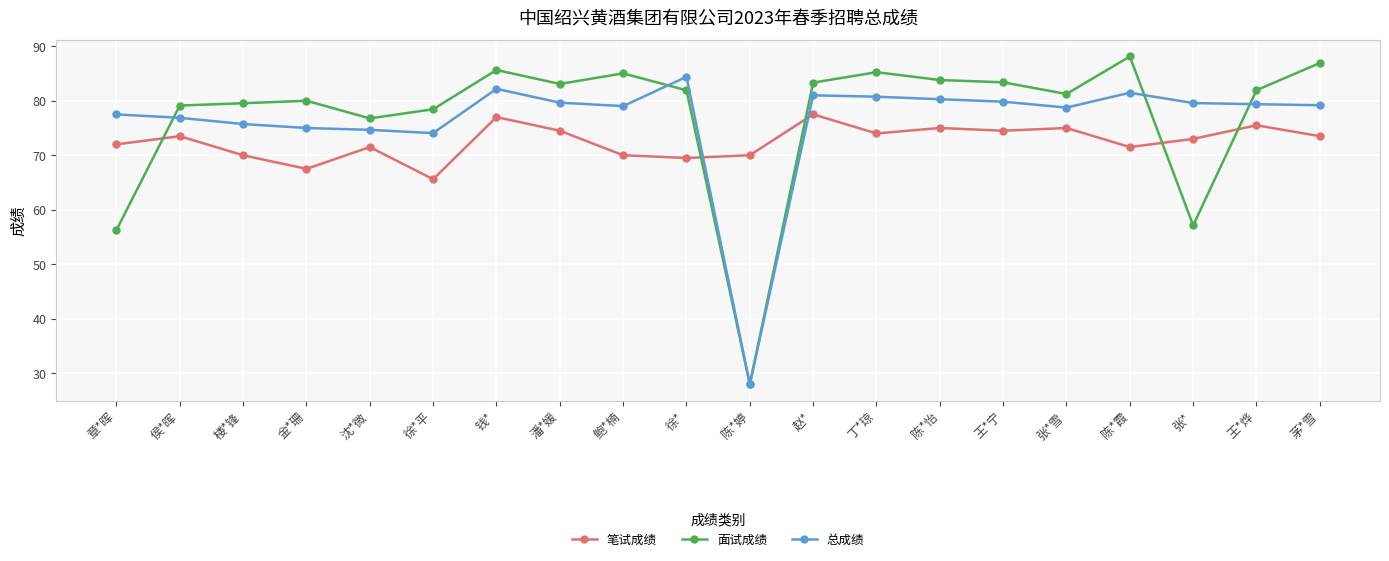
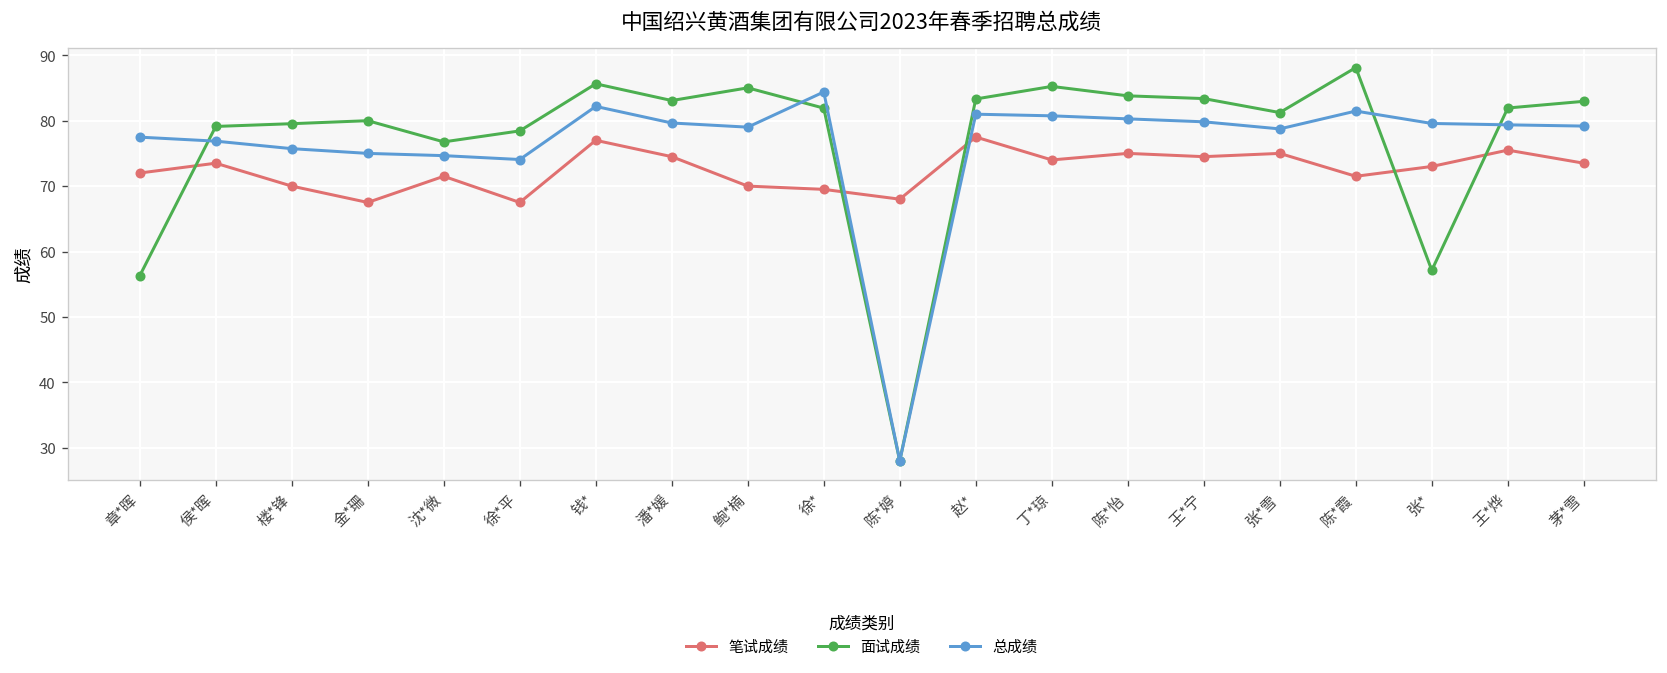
  {
    "笔试成绩": {
      "章*晖": 72,
      "侯*晖": 74,
      "楼*锋": 70,
      "金*珊": 68,
      "沈*微": 72,
-     "徐*平": 66,
+     "徐*平": 68,
      "钱*": 77,
      "潘*媛": 75,
      "鲍*楠": 70,
      "徐*": 70,
-     "陈*婷": 70,
+     "陈*婷": 68,
      "赵*": 78,
      "丁*琼": 74,
      "陈*怡": 75,
      "王*宁": 75,
      "张*雪": 75,
      "陈*霞": 72,
      "张*": 73,
      "王*烨": 76,
      "茅*雪": 74
    },
    "面试成绩": {
      "章*晖": 56,
      "侯*晖": 79,
      "楼*锋": 80,
      "金*珊": 80,
      "沈*微": 77,
      "徐*平": 78,
      "钱*": 86,
      "潘*媛": 83,
      "鲍*楠": 85,
      "徐*": 82,
      "赵*": 83,
      "丁*琼": 85,
      "陈*怡": 84,
      "王*宁": 83,
      "张*雪": 81,
      "陈*霞": 88,
      "张*": 57,
      "王*烨": 82,
-     "茅*雪": 87
+     "茅*雪": 83
    },
    "总成绩": {
      "章*晖": 77,
      "侯*晖": 77,
      "楼*锋": 76,
      "金*珊": 75,
      "沈*微": 75,
      "徐*平": 74,
      "钱*": 82,
      "潘*媛": 80,
      "鲍*楠": 79,
      "徐*": 84,
      "赵*": 81,
      "丁*琼": 81,
      "陈*怡": 80,
      "王*宁": 80,
      "张*雪": 79,
      "陈*霞": 81,
      "张*": 80,
      "王*烨": 79,
      "茅*雪": 79
    }
  }
